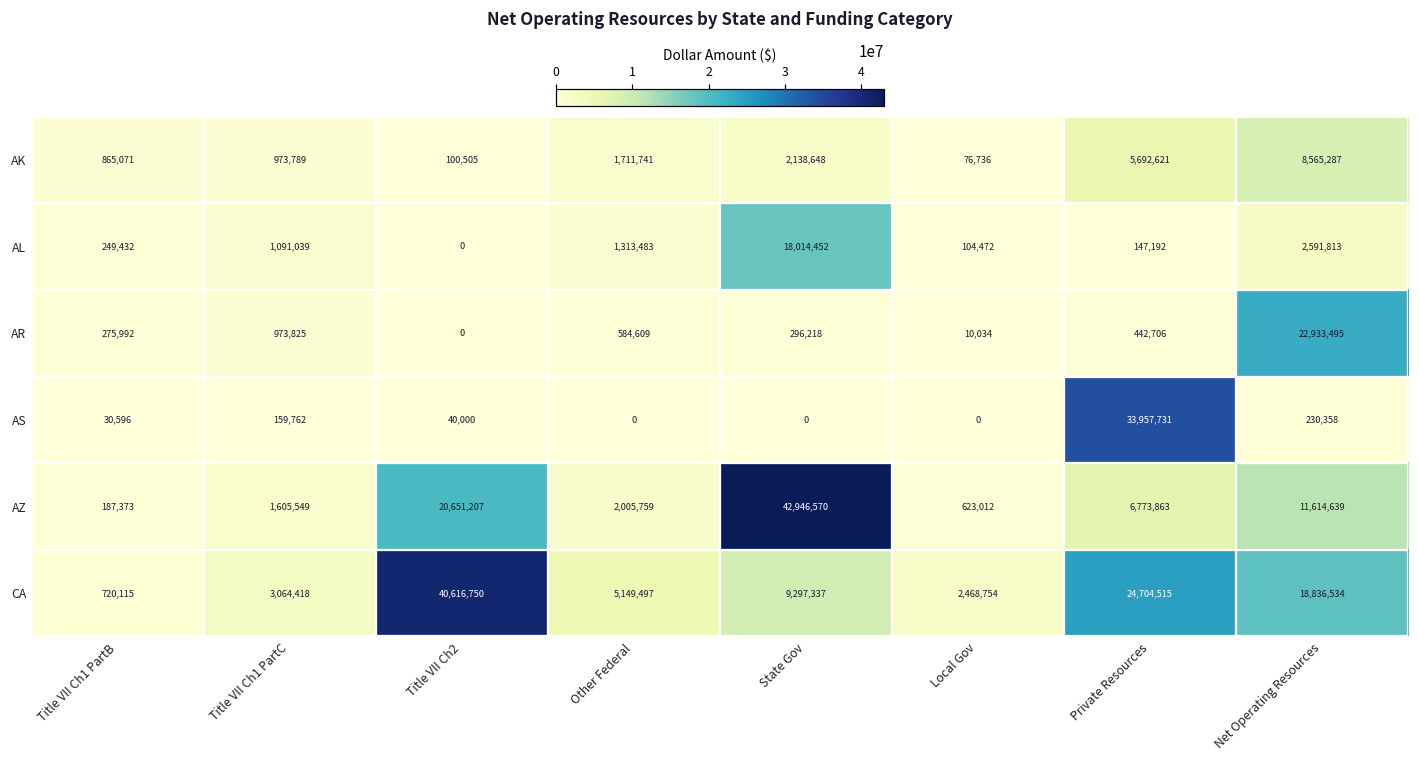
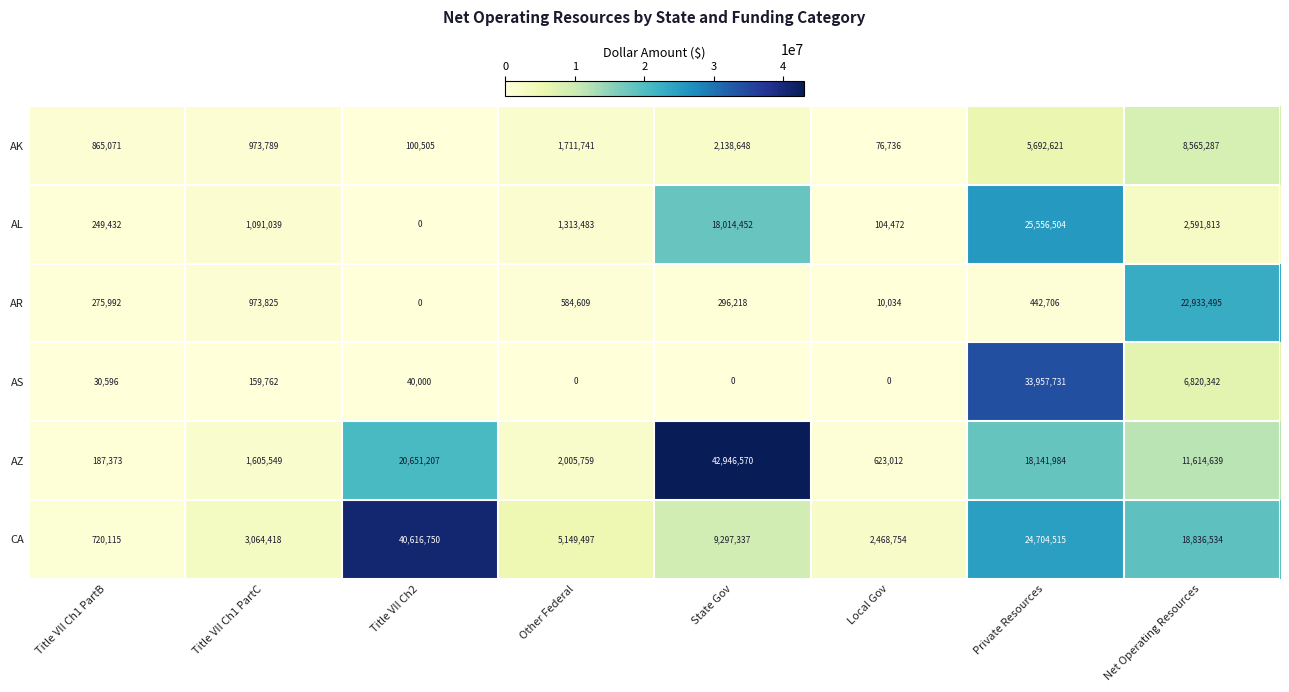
  {
    "AK": {
      "Title VII Ch1 PartB": "865,071",
      "Title VII Ch1 PartC": "973,789",
      "Title VII Ch2": "100,505",
      "Other Federal": "1,711,741",
      "State Gov": "2,138,648",
      "Local Gov": "76,736",
      "Private Resources": "5,692,621",
      "Net Operating Resources": "8,565,287"
    },
    "AL": {
      "Title VII Ch1 PartB": "249,432",
      "Title VII Ch1 PartC": "1,091,039",
      "Title VII Ch2": "0",
      "Other Federal": "1,313,483",
      "State Gov": "18,014,452",
      "Local Gov": "104,472",
-     "Private Resources": "147,192",
+     "Private Resources": "25,556,504",
      "Net Operating Resources": "2,591,813"
    },
    "AR": {
      "Title VII Ch1 PartB": "275,992",
      "Title VII Ch1 PartC": "973,825",
      "Title VII Ch2": "0",
      "Other Federal": "584,609",
      "State Gov": "296,218",
      "Local Gov": "10,034",
      "Private Resources": "442,706",
      "Net Operating Resources": "22,933,495"
    },
    "AS": {
      "Title VII Ch1 PartB": "30,596",
      "Title VII Ch1 PartC": "159,762",
      "Title VII Ch2": "40,000",
      "Other Federal": "0",
      "State Gov": "0",
      "Local Gov": "0",
      "Private Resources": "33,957,731",
-     "Net Operating Resources": "230,358"
+     "Net Operating Resources": "6,820,342"
    },
    "AZ": {
      "Title VII Ch1 PartB": "187,373",
      "Title VII Ch1 PartC": "1,605,549",
      "Title VII Ch2": "20,651,207",
      "Other Federal": "2,005,759",
      "State Gov": "42,946,570",
      "Local Gov": "623,012",
-     "Private Resources": "6,773,863",
+     "Private Resources": "18,141,984",
      "Net Operating Resources": "11,614,639"
    },
    "CA": {
      "Title VII Ch1 PartB": "720,115",
      "Title VII Ch1 PartC": "3,064,418",
      "Title VII Ch2": "40,616,750",
      "Other Federal": "5,149,497",
      "State Gov": "9,297,337",
      "Local Gov": "2,468,754",
      "Private Resources": "24,704,515",
      "Net Operating Resources": "18,836,534"
    }
  }
